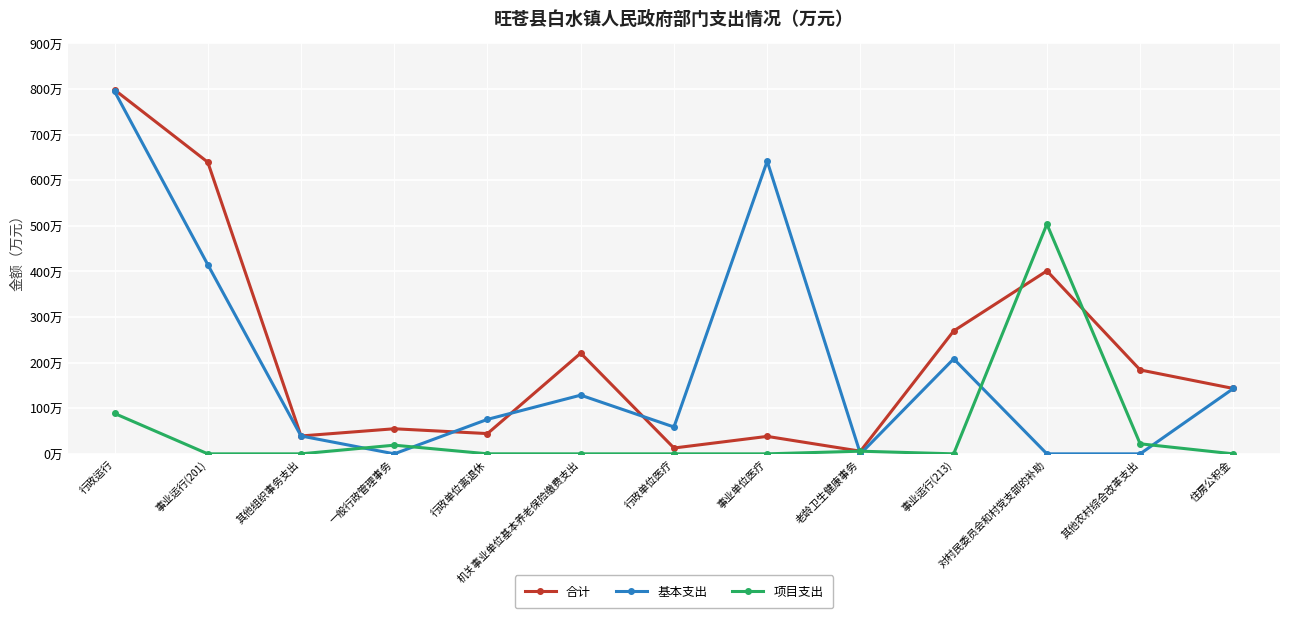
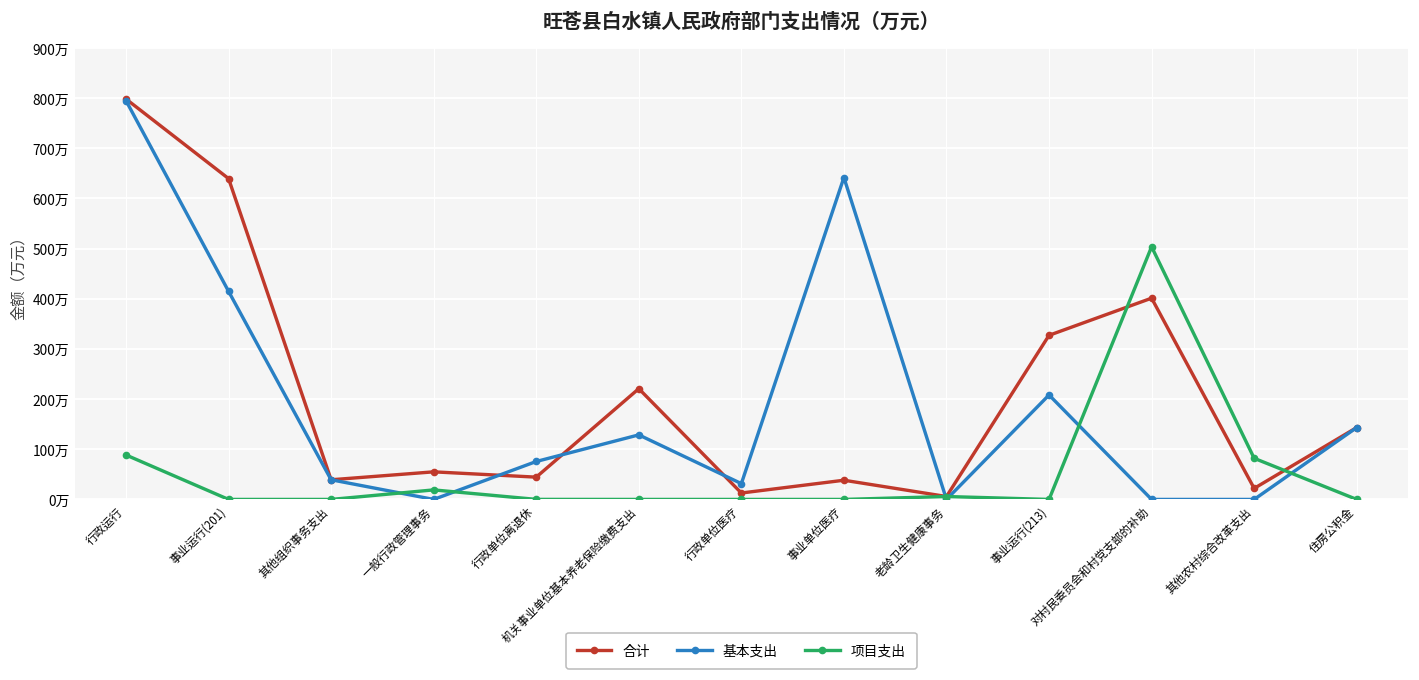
  {
    "合计": {
      "事业运行(201)": "640万",
      "一般行政管理事务": "60万",
      "行政单位离退休": "40万",
      "机关事业单位基本养老保险缴费支出": "220万",
      "行政单位医疗": "10万",
      "事业单位医疗": "40万",
-     "事业运行(213)": "270万",
+     "事业运行(213)": "330万",
      "对村民委员会和村党支部的补助": "400万",
-     "其他农村综合改革支出": "180万"
+     "其他农村综合改革支出": "20万"
    },
    "基本支出": {
      "事业运行(201)": "410万",
      "一般行政管理事务": "0万",
      "行政单位离退休": "80万",
      "机关事业单位基本养老保险缴费支出": "130万",
-     "行政单位医疗": "60万",
+     "行政单位医疗": "30万",
      "事业单位医疗": "640万",
      "老龄卫生健康事务": "0万",
      "事业运行(213)": "210万",
      "对村民委员会和村党支部的补助": "0万",
      "其他农村综合改革支出": "0万"
    },
    "项目支出": {
      "行政运行": "90万",
      "事业运行(201)": "0万",
      "其他组织事务支出": "0万",
      "一般行政管理事务": "20万",
      "行政单位离退休": "0万",
      "机关事业单位基本养老保险缴费支出": "0万",
      "行政单位医疗": "0万",
      "事业单位医疗": "0万",
      "事业运行(213)": "0万",
      "对村民委员会和村党支部的补助": "500万",
-     "其他农村综合改革支出": "20万",
+     "其他农村综合改革支出": "80万",
      "住房公积金": "0万"
    }
  }
